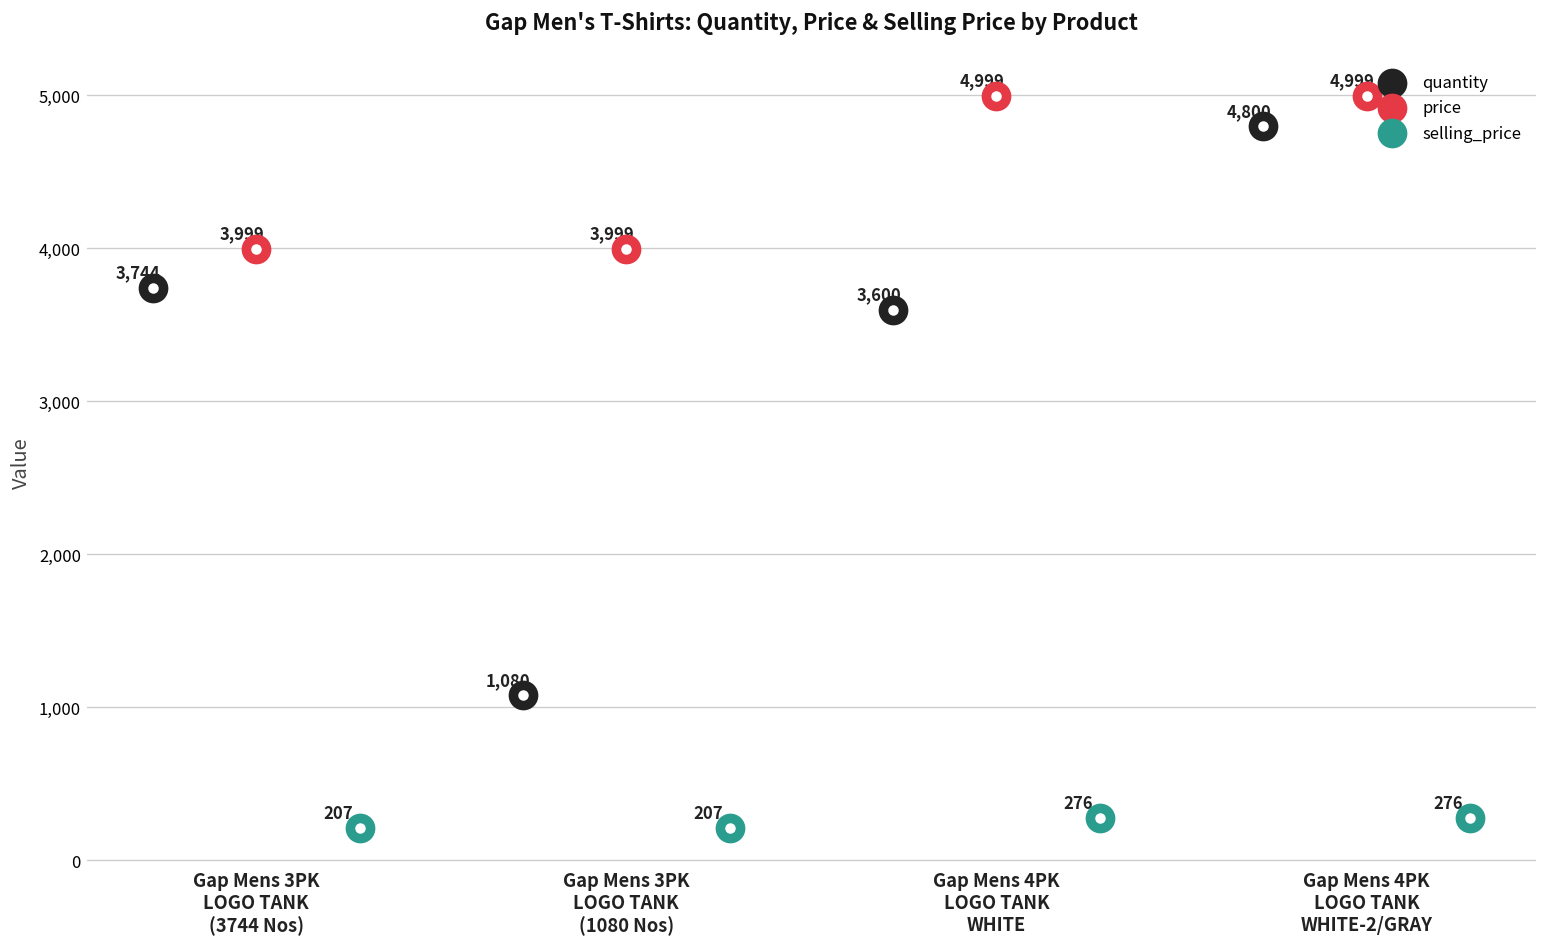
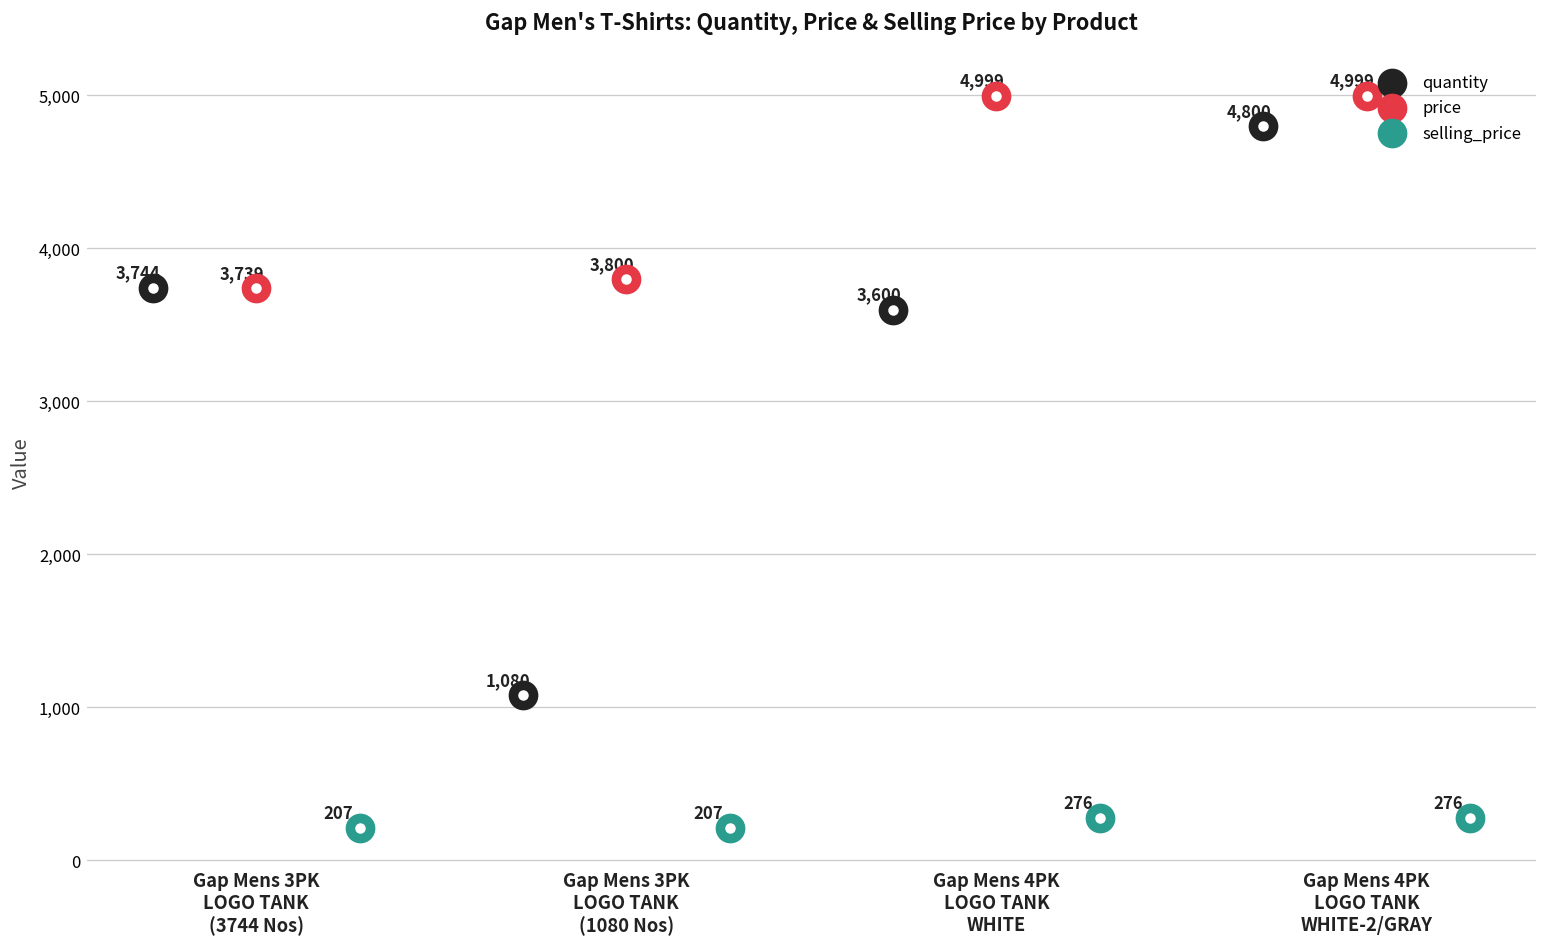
  {
    "price": {
-     "Gap Mens 3PK LOGO TANK (3744 Nos)": "3,999",
-     "Gap Mens 3PK LOGO TANK (1080 Nos)": "3,999"
+     "Gap Mens 3PK LOGO TANK (3744 Nos)": "3,739",
+     "Gap Mens 3PK LOGO TANK (1080 Nos)": "3,800"
    }
  }
